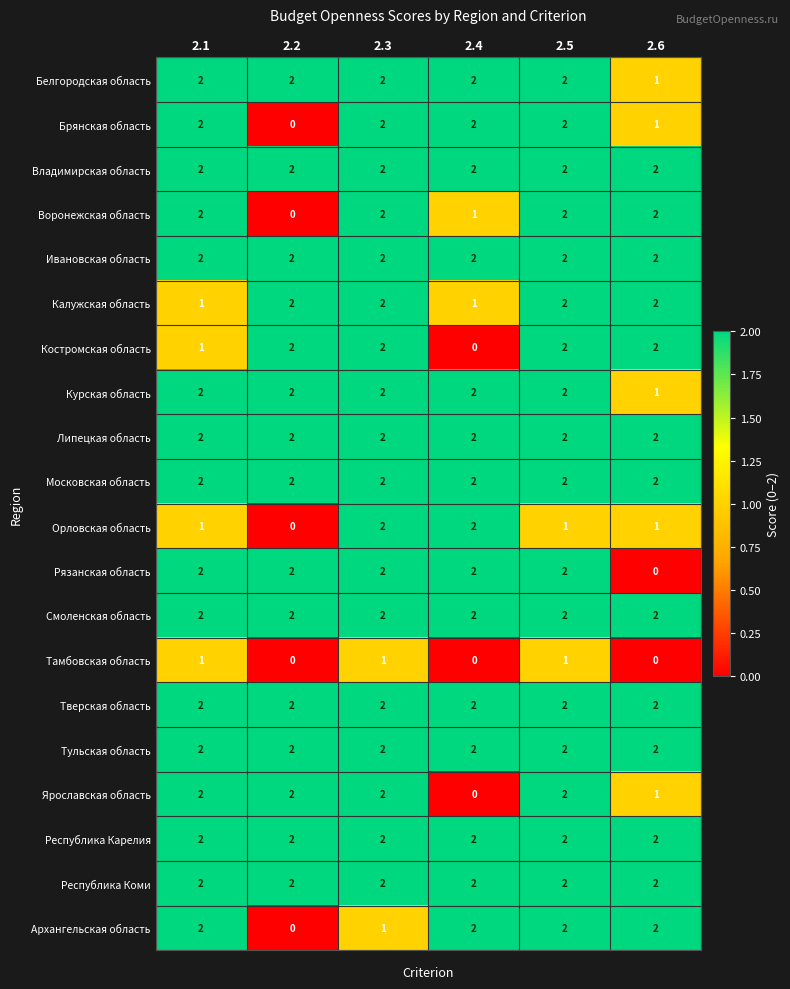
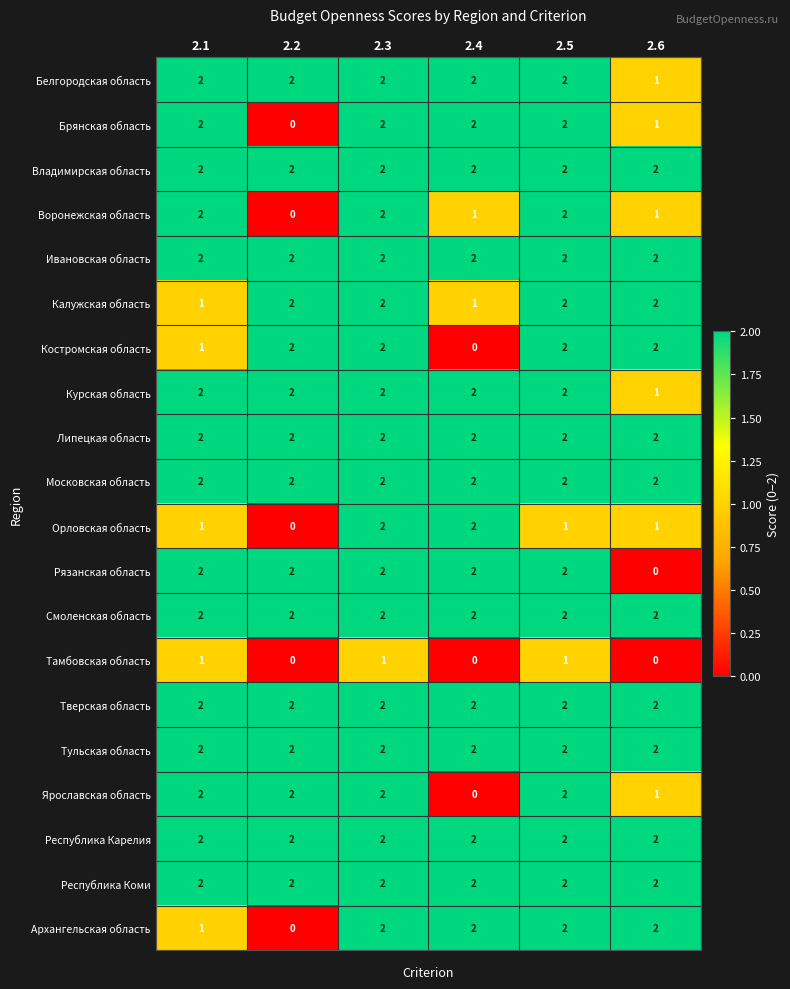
  {
    "Белгородская область": {
      "2.1": 2,
      "2.2": 2,
      "2.3": 2,
      "2.4": 2,
      "2.5": 2,
      "2.6": 1
    },
    "Брянская область": {
      "2.1": 2,
      "2.2": 0,
      "2.3": 2,
      "2.4": 2,
      "2.5": 2,
      "2.6": 1
    },
    "Владимирская область": {
      "2.1": 2,
      "2.2": 2,
      "2.3": 2,
      "2.4": 2,
      "2.5": 2,
      "2.6": 2
    },
    "Воронежская область": {
      "2.1": 2,
      "2.2": 0,
      "2.3": 2,
      "2.4": 1,
      "2.5": 2,
-     "2.6": 2
+     "2.6": 1
    },
    "Ивановская область": {
      "2.1": 2,
      "2.2": 2,
      "2.3": 2,
      "2.4": 2,
      "2.5": 2,
      "2.6": 2
    },
    "Калужская область": {
      "2.1": 1,
      "2.2": 2,
      "2.3": 2,
      "2.4": 1,
      "2.5": 2,
      "2.6": 2
    },
    "Костромская область": {
      "2.1": 1,
      "2.2": 2,
      "2.3": 2,
      "2.4": 0,
      "2.5": 2,
      "2.6": 2
    },
    "Курская область": {
      "2.1": 2,
      "2.2": 2,
      "2.3": 2,
      "2.4": 2,
      "2.5": 2,
      "2.6": 1
    },
    "Липецкая область": {
      "2.1": 2,
      "2.2": 2,
      "2.3": 2,
      "2.4": 2,
      "2.5": 2,
      "2.6": 2
    },
    "Московская область": {
      "2.1": 2,
      "2.2": 2,
      "2.3": 2,
      "2.4": 2,
      "2.5": 2,
      "2.6": 2
    },
    "Орловская область": {
      "2.1": 1,
      "2.2": 0,
      "2.3": 2,
      "2.4": 2,
      "2.5": 1,
      "2.6": 1
    },
    "Рязанская область": {
      "2.1": 2,
      "2.2": 2,
      "2.3": 2,
      "2.4": 2,
      "2.5": 2,
      "2.6": 0
    },
    "Смоленская область": {
      "2.1": 2,
      "2.2": 2,
      "2.3": 2,
      "2.4": 2,
      "2.5": 2,
      "2.6": 2
    },
    "Тамбовская область": {
      "2.1": 1,
      "2.2": 0,
      "2.3": 1,
      "2.4": 0,
      "2.5": 1,
      "2.6": 0
    },
    "Тверская область": {
      "2.1": 2,
      "2.2": 2,
      "2.3": 2,
      "2.4": 2,
      "2.5": 2,
      "2.6": 2
    },
    "Тульская область": {
      "2.1": 2,
      "2.2": 2,
      "2.3": 2,
      "2.4": 2,
      "2.5": 2,
      "2.6": 2
    },
    "Ярославская область": {
      "2.1": 2,
      "2.2": 2,
      "2.3": 2,
      "2.4": 0,
      "2.5": 2,
      "2.6": 1
    },
    "Республика Карелия": {
      "2.1": 2,
      "2.2": 2,
      "2.3": 2,
      "2.4": 2,
      "2.5": 2,
      "2.6": 2
    },
    "Республика Коми": {
      "2.1": 2,
      "2.2": 2,
      "2.3": 2,
      "2.4": 2,
      "2.5": 2,
      "2.6": 2
    },
    "Архангельская область": {
-     "2.1": 2,
+     "2.1": 1,
      "2.2": 0,
-     "2.3": 1,
+     "2.3": 2,
      "2.4": 2,
      "2.5": 2,
      "2.6": 2
    }
  }
